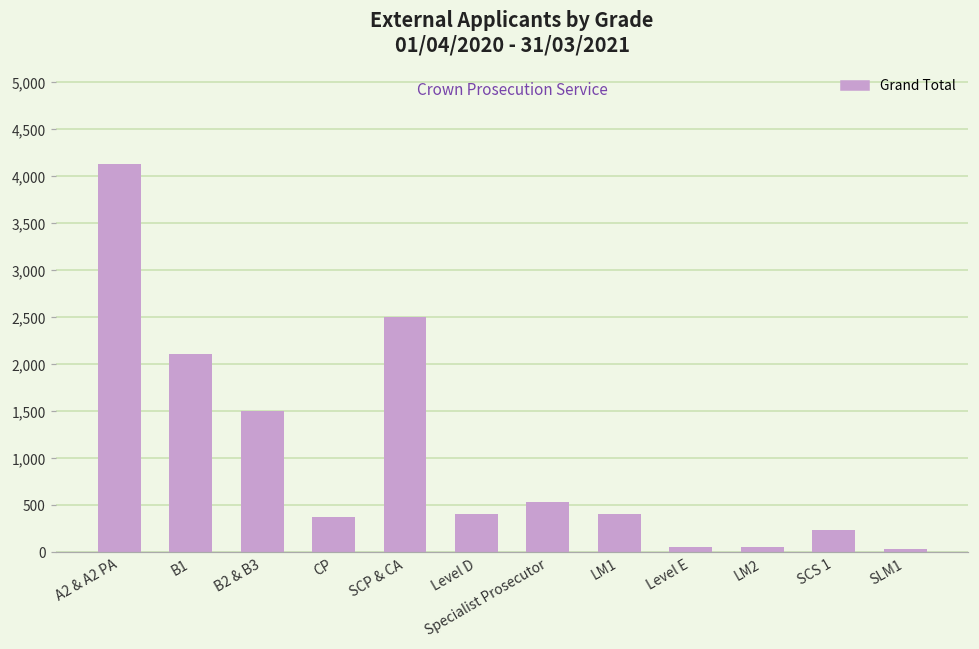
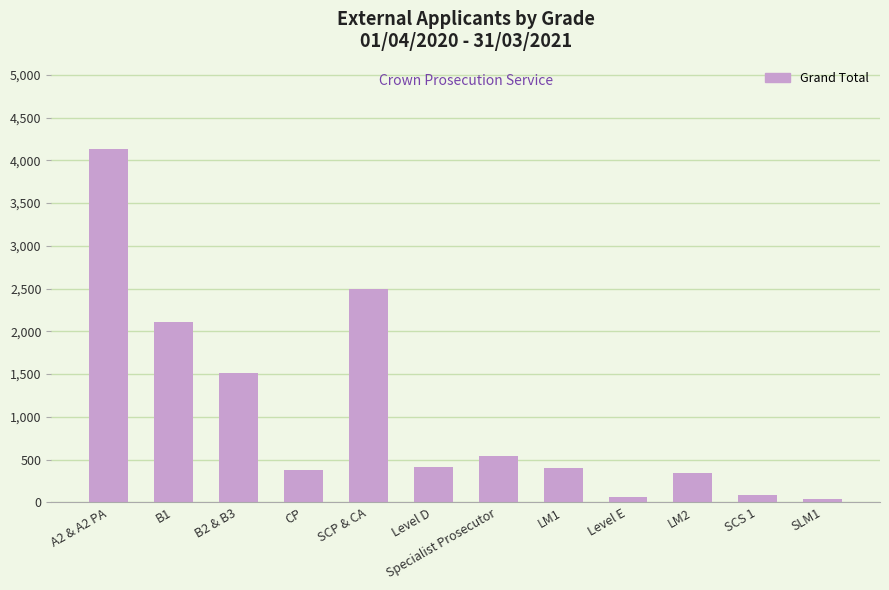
  {
    "A2 & A2 PA": "4,100",
    "B1": "2,100",
    "B2 & B3": "1,500",
    "CP": "400",
    "SCP & CA": "2,500",
    "Level D": "400",
    "Specialist Prosecutor": "500",
    "LM1": "400",
    "Level E": "100",
-   "LM2": "100",
-   "SCS 1": "200",
+   "LM2": "300",
+   "SCS 1": "100",
    "SLM1": "0"
  }
